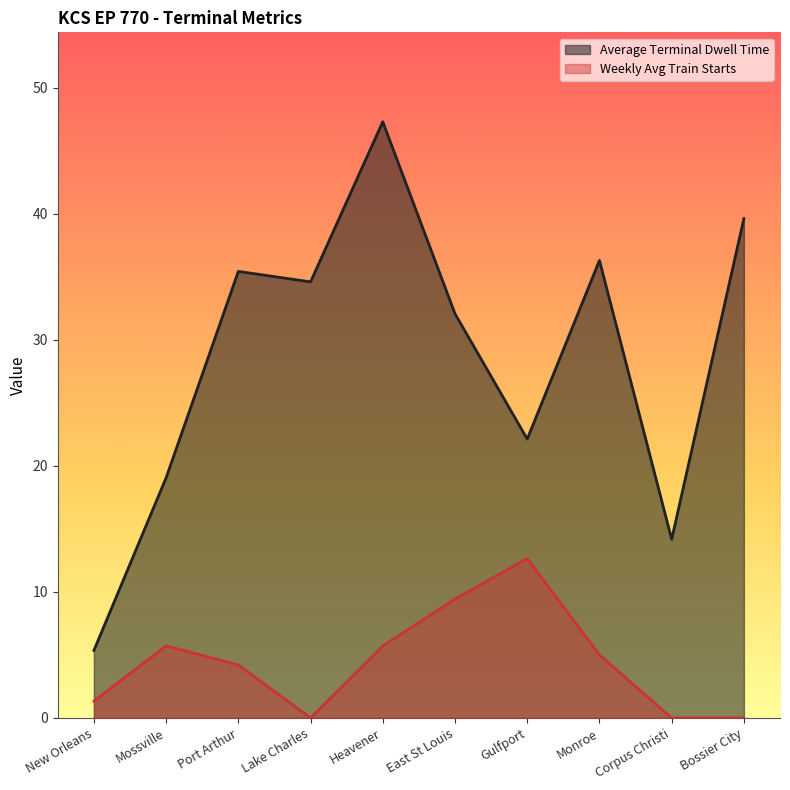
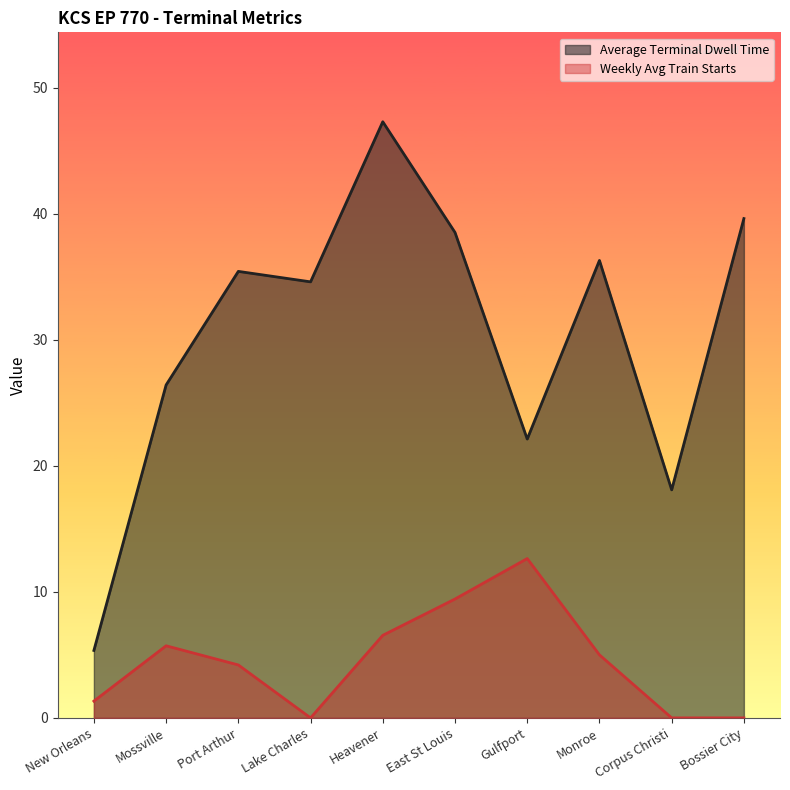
  {
    "Average Terminal Dwell Time": {
      "New Orleans": 5.4,
-     "Mossville": 19.1,
+     "Mossville": 26.4,
      "Port Arthur": 35.4,
      "Lake Charles": 34.6,
      "Heavener": 47.3,
-     "East St Louis": 32.1,
+     "East St Louis": 38.5,
      "Gulfport": 22.1,
      "Monroe": 36.3,
-     "Corpus Christi": 14.2,
+     "Corpus Christi": 18.1,
      "Bossier City": 39.6
    },
    "Weekly Avg Train Starts": {
      "New Orleans": 1.3,
      "Mossville": 5.7,
      "Port Arthur": 4.2,
      "Lake Charles": 0.0,
-     "Heavener": 5.7,
+     "Heavener": 6.6,
      "East St Louis": 9.4,
      "Gulfport": 12.6,
      "Monroe": 5.0,
      "Corpus Christi": 0.0,
      "Bossier City": 0.0
    }
  }
